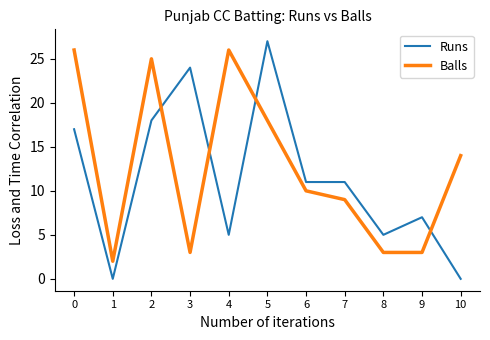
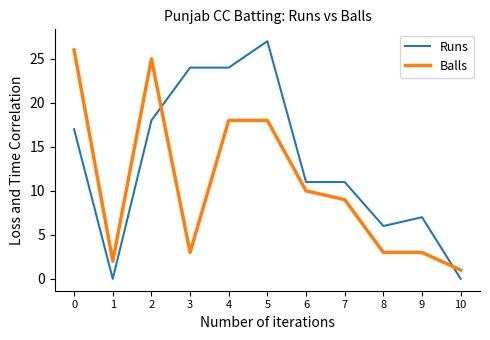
  {
    "Runs": {
      "0": 17,
      "1": 0,
      "2": 18,
      "3": 24,
-     "4": 5,
+     "4": 24,
      "5": 27,
      "6": 11,
      "7": 11,
-     "8": 5,
+     "8": 6,
      "9": 7,
      "10": 0
    },
    "Balls": {
      "0": 26,
      "1": 2,
      "2": 25,
      "3": 3,
-     "4": 26,
+     "4": 18,
      "5": 18,
      "6": 10,
      "7": 9,
      "8": 3,
      "9": 3,
-     "10": 14
+     "10": 1
    }
  }
